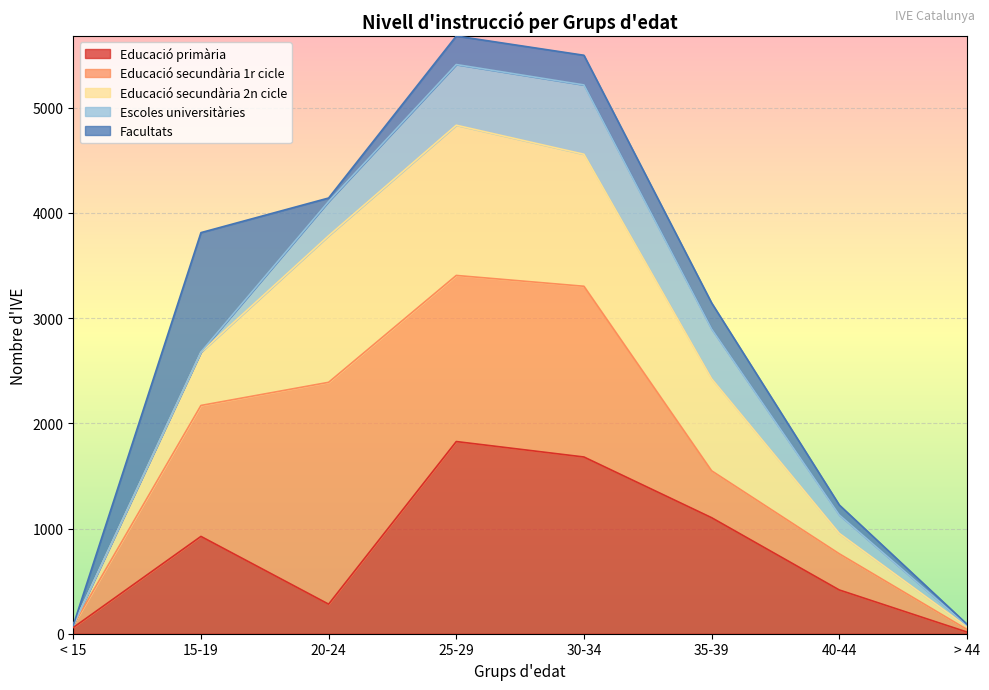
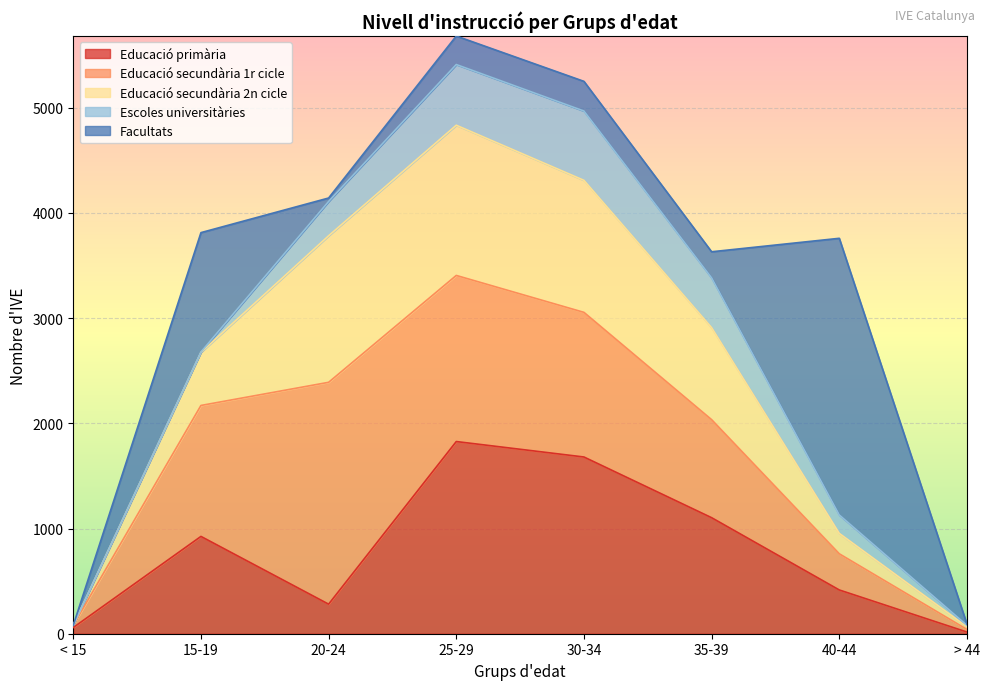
  {
    "Educació primària": {
      "15-19": 930,
      "20-24": 280,
      "25-29": 1830,
      "30-34": 1680,
      "35-39": 1100,
      "40-44": 420,
      "> 44": 20
    },
    "Educació secundària 1r cicle": {
      "15-19": 1250,
      "20-24": 2110,
      "25-29": 1580,
-     "30-34": 1620,
-     "35-39": 450,
+     "30-34": 1380,
+     "35-39": 930,
      "40-44": 340,
      "> 44": 30
    },
    "Educació secundària 2n cicle": {
      "20-24": 1390,
      "25-29": 1430,
      "30-34": 1260,
      "35-39": 880,
      "40-44": 190
    },
    "Escoles universitàries": {
      "20-24": 330,
      "25-29": 580,
      "30-34": 660,
      "35-39": 470,
      "40-44": 180
    },
    "Facultats": {
      "15-19": 1140,
      "20-24": 30,
      "25-29": 270,
      "30-34": 280,
      "35-39": 250,
-     "40-44": 100
+     "40-44": 2630
    }
  }
